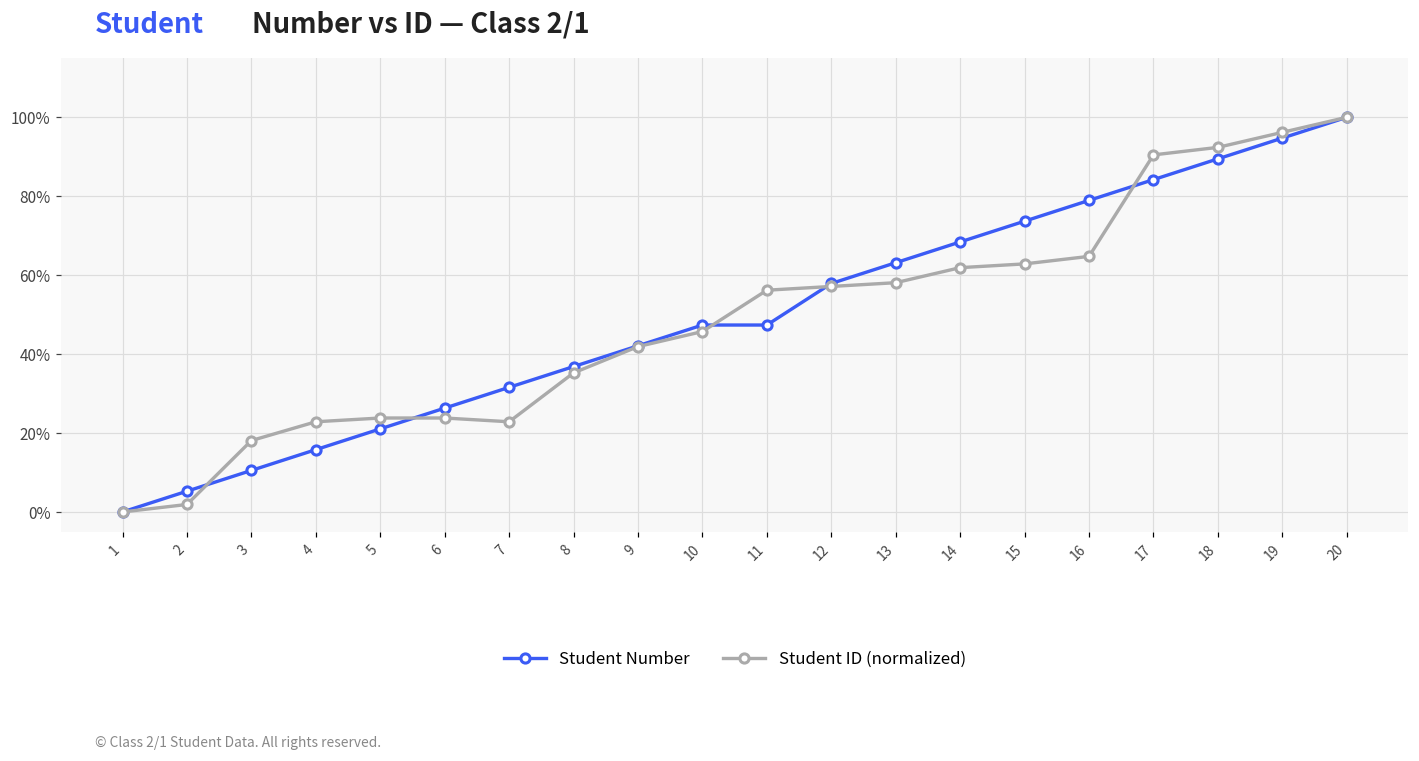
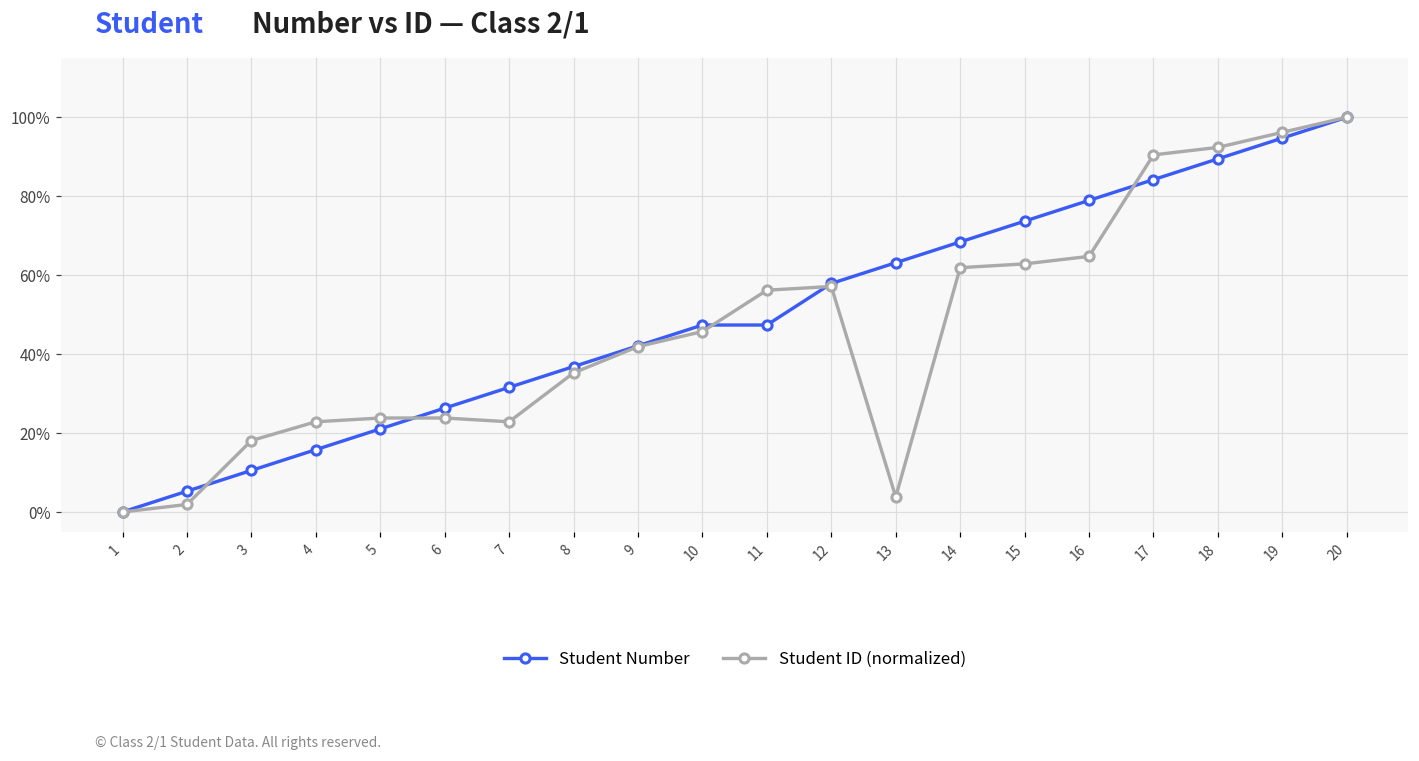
  {
    "Student Number": {
      "2": "5%",
      "3": "11%",
      "4": "16%",
      "5": "21%",
      "6": "26%",
      "7": "32%",
      "8": "37%",
      "10": "47%",
      "11": "47%",
      "12": "58%",
      "13": "63%",
      "14": "68%",
      "15": "74%",
      "16": "79%",
      "17": "84%",
      "18": "89%",
      "19": "95%"
    },
    "Student ID (normalized)": {
      "2": "2%",
      "3": "18%",
      "4": "23%",
      "5": "24%",
      "6": "24%",
      "7": "23%",
      "8": "35%",
      "10": "46%",
      "11": "56%",
      "12": "57%",
-     "13": "58%",
+     "13": "4%",
      "14": "62%",
      "15": "63%",
      "16": "65%",
      "17": "90%",
      "18": "92%",
      "19": "96%"
    }
  }
